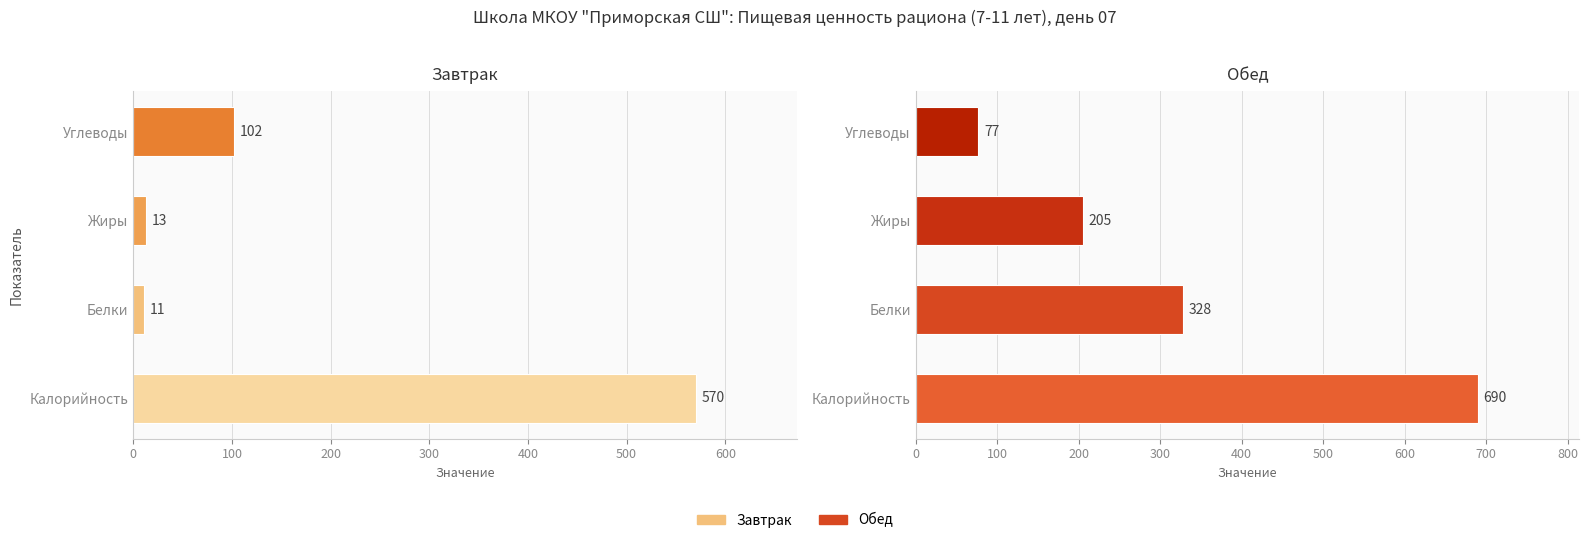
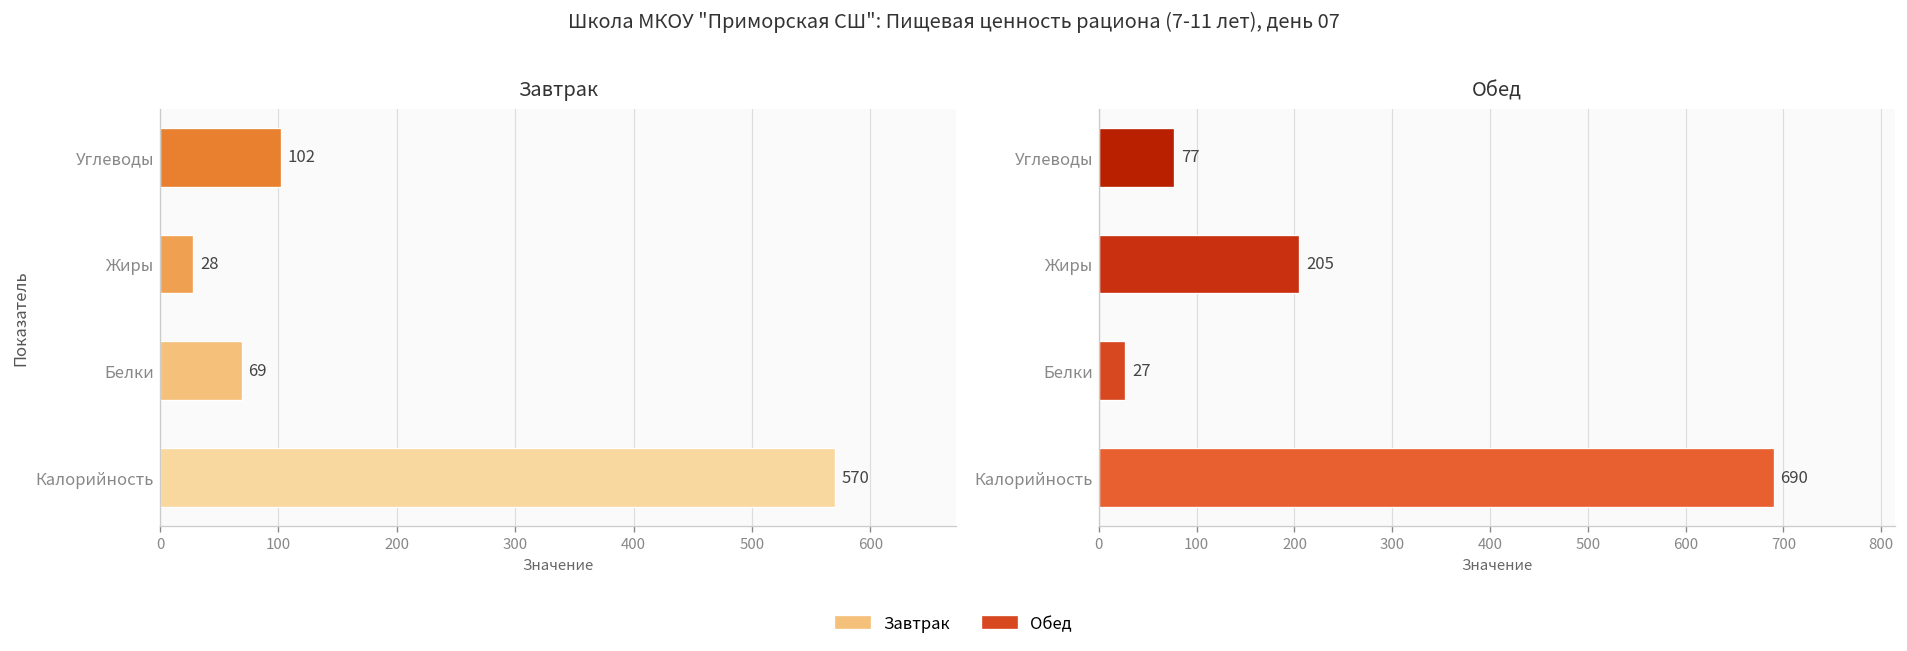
  {
    "Завтрак": {
      "Углеводы": 102,
-     "Жиры": 13,
-     "Белки": 11,
+     "Жиры": 28,
+     "Белки": 69,
      "Калорийность": 570
    },
    "Обед": {
      "Углеводы": 77,
      "Жиры": 205,
-     "Белки": 328,
+     "Белки": 27,
      "Калорийность": 690
    }
  }
